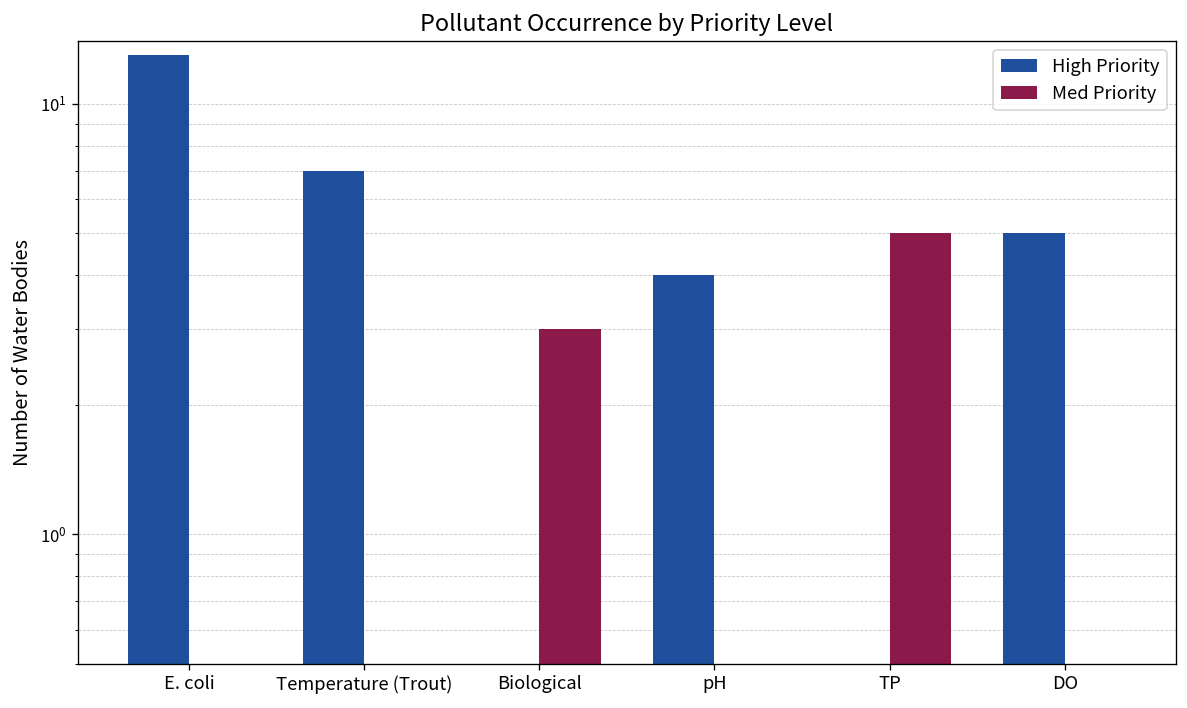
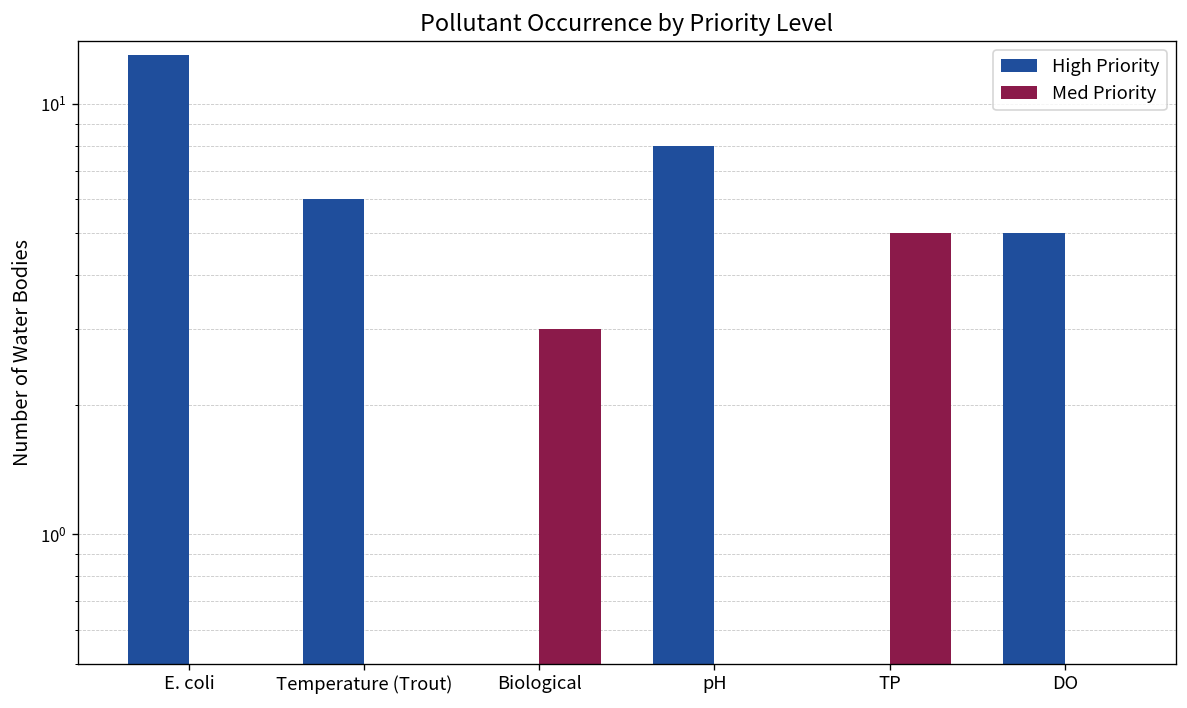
  {
    "High Priority": {
      "E. coli": 13,
-     "Temperature (Trout)": 7,
-     "pH": 4,
+     "Temperature (Trout)": 6,
+     "pH": 8,
      "DO": 5
    },
    "Med Priority": {
      "Biological": 3,
      "TP": 5
    }
  }
